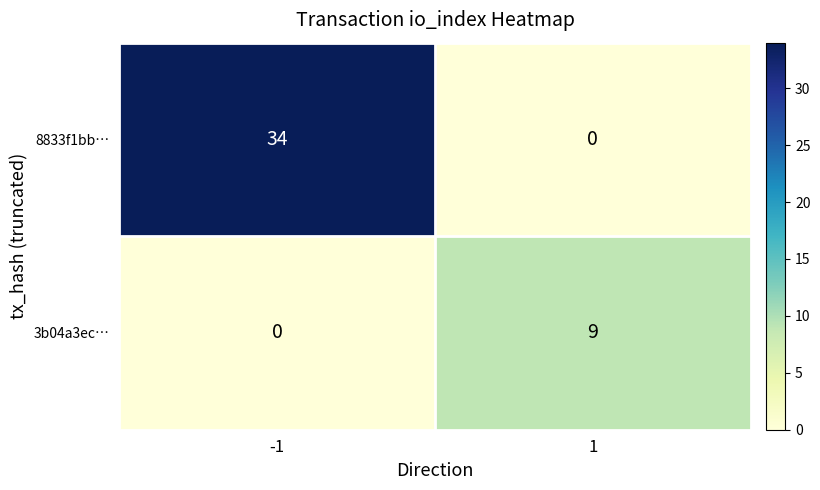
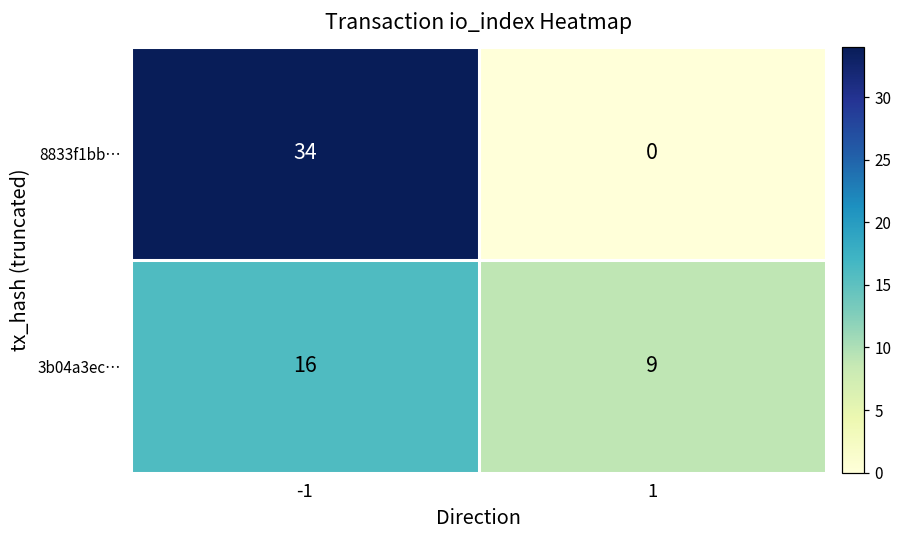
  {
    "8833f1bb…": {
      "-1": 34,
      "1": 0
    },
    "3b04a3ec…": {
-     "-1": 0,
+     "-1": 16,
      "1": 9
    }
  }
